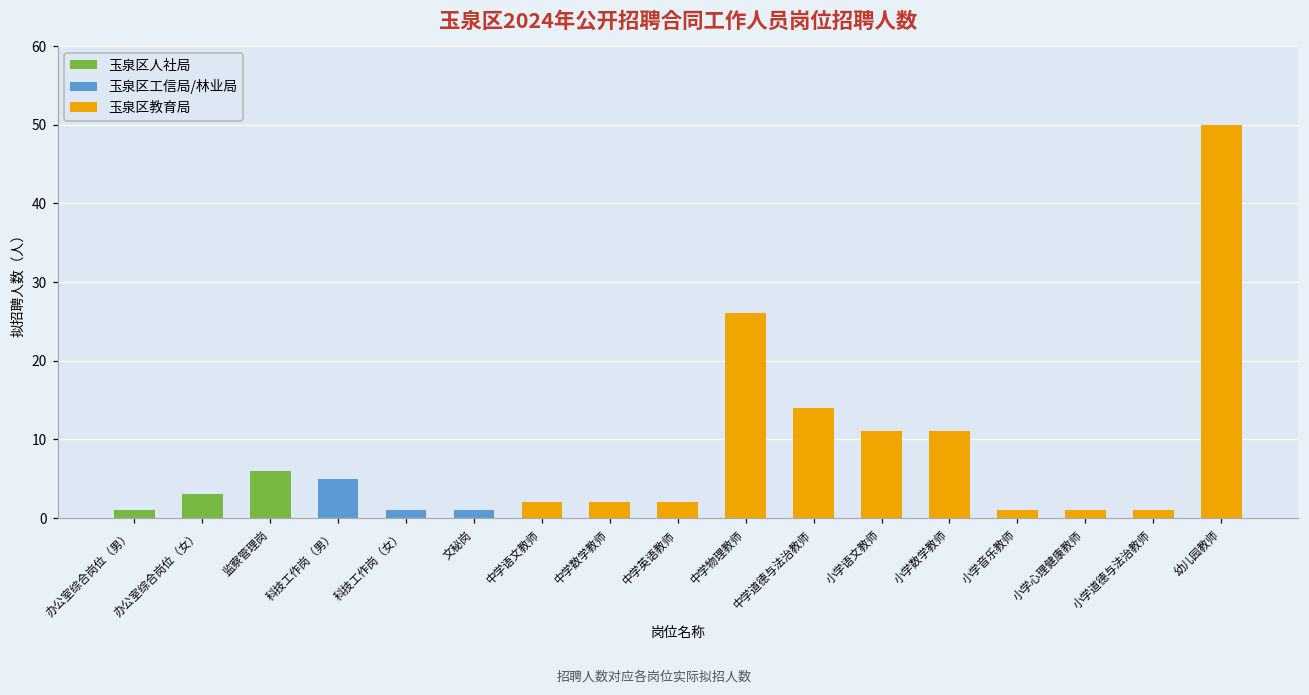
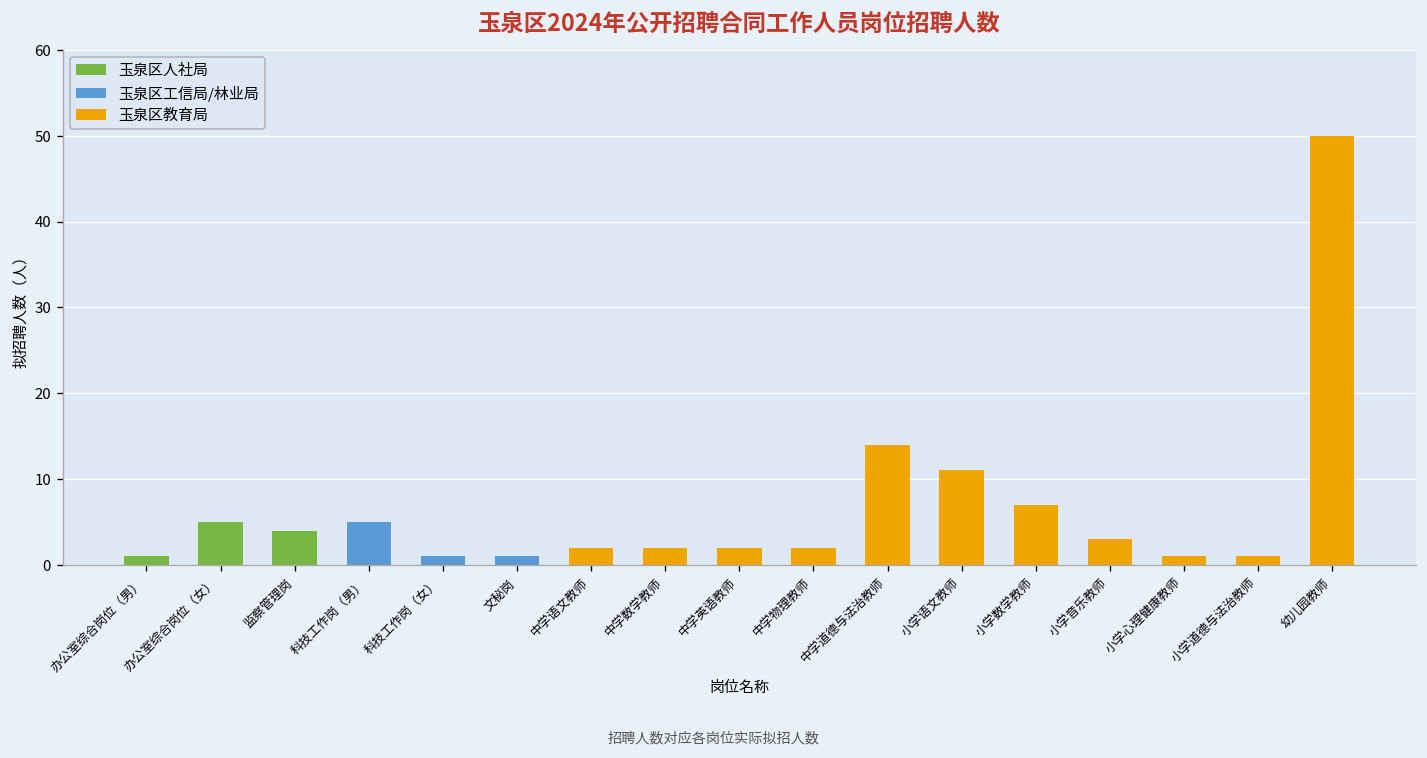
  {
    "玉泉区人社局": {
      "办公室综合岗位（男）": 1,
-     "办公室综合岗位（女）": 3,
-     "监察管理岗": 6
+     "办公室综合岗位（女）": 5,
+     "监察管理岗": 4
    },
    "玉泉区工信局/林业局": {
      "科技工作岗（男）": 5,
      "科技工作岗（女）": 1,
      "文秘岗": 1
    },
    "玉泉区教育局": {
      "中学语文教师": 2,
      "中学数学教师": 2,
      "中学英语教师": 2,
-     "中学物理教师": 26,
+     "中学物理教师": 2,
      "中学道德与法治教师": 14,
      "小学语文教师": 11,
-     "小学数学教师": 11,
-     "小学音乐教师": 1,
+     "小学数学教师": 7,
+     "小学音乐教师": 3,
      "小学心理健康教师": 1,
      "小学道德与法治教师": 1,
      "幼儿园教师": 50
    }
  }
